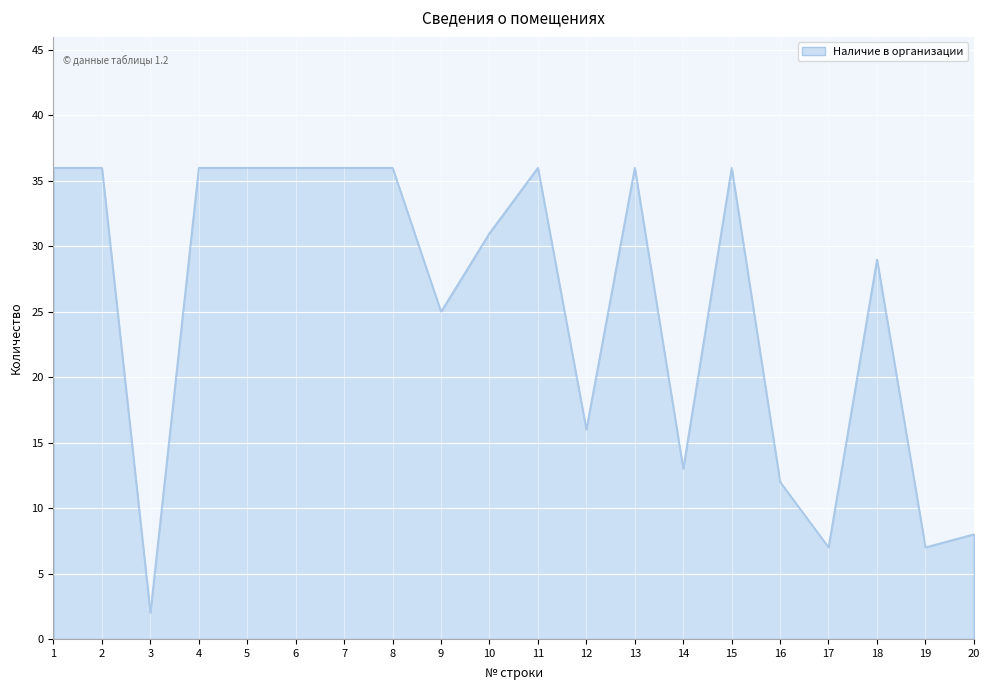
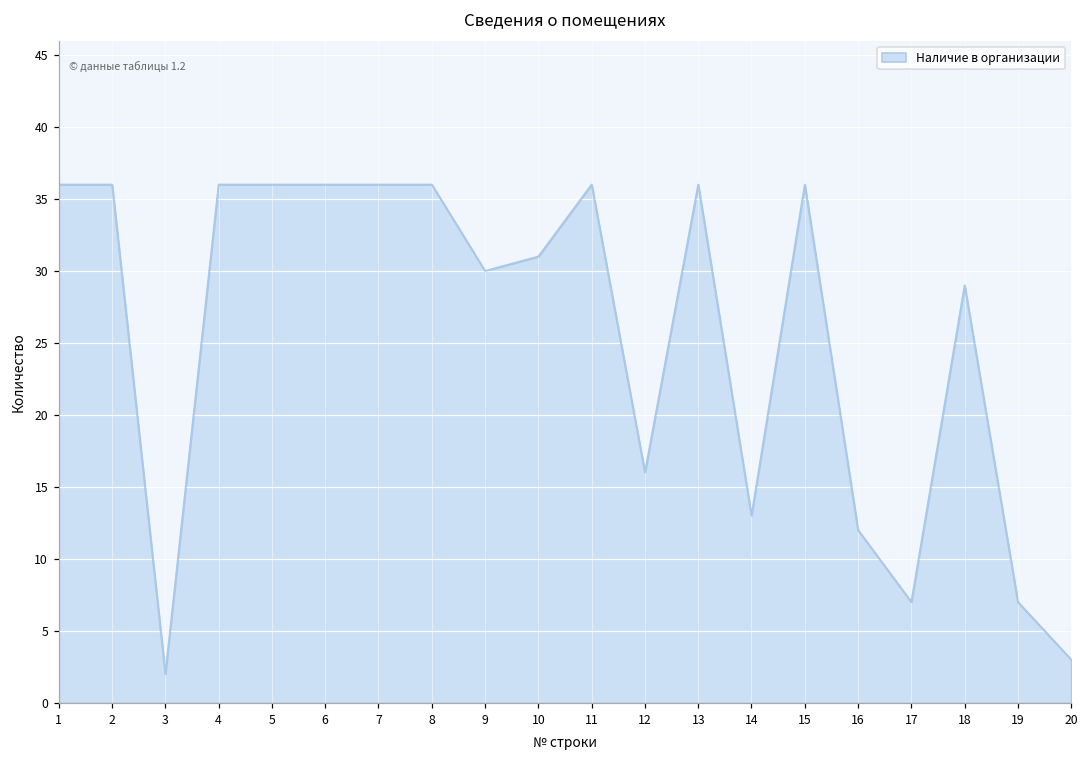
  {
    "1": 36,
    "2": 36,
    "3": 2,
    "4": 36,
    "5": 36,
    "6": 36,
    "7": 36,
    "8": 36,
-   "9": 25,
+   "9": 30,
    "10": 31,
    "11": 36,
    "12": 16,
    "13": 36,
    "14": 13,
    "15": 36,
    "16": 12,
    "17": 7,
    "18": 29,
    "19": 7,
-   "20": 8
+   "20": 3
  }
